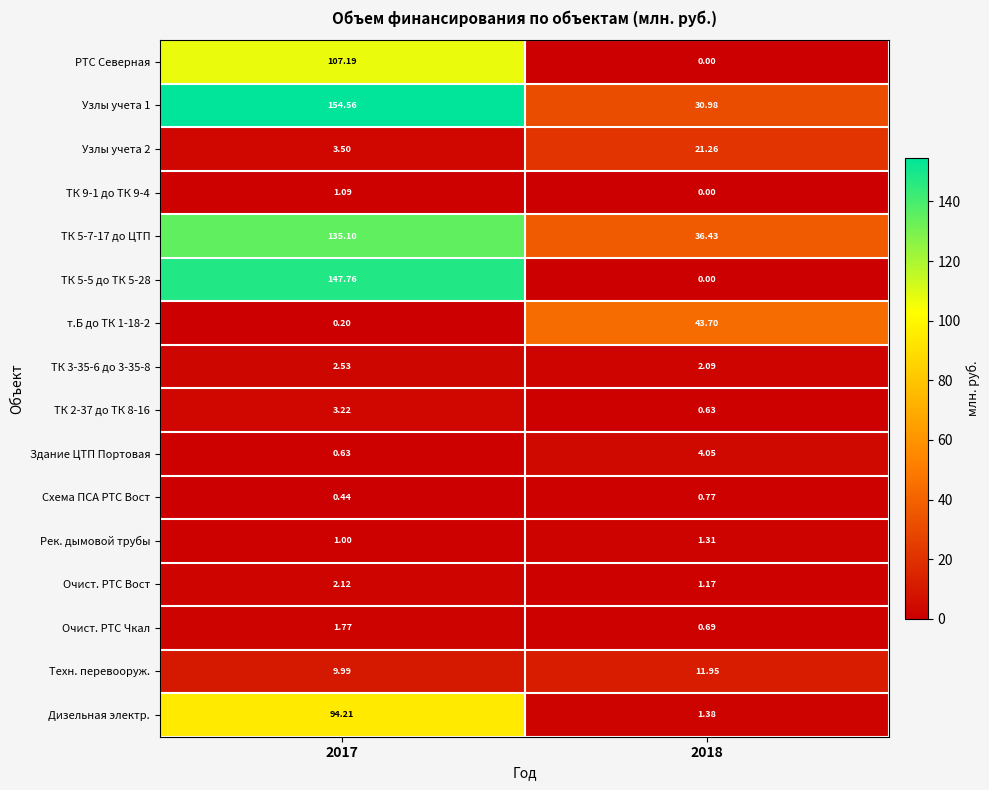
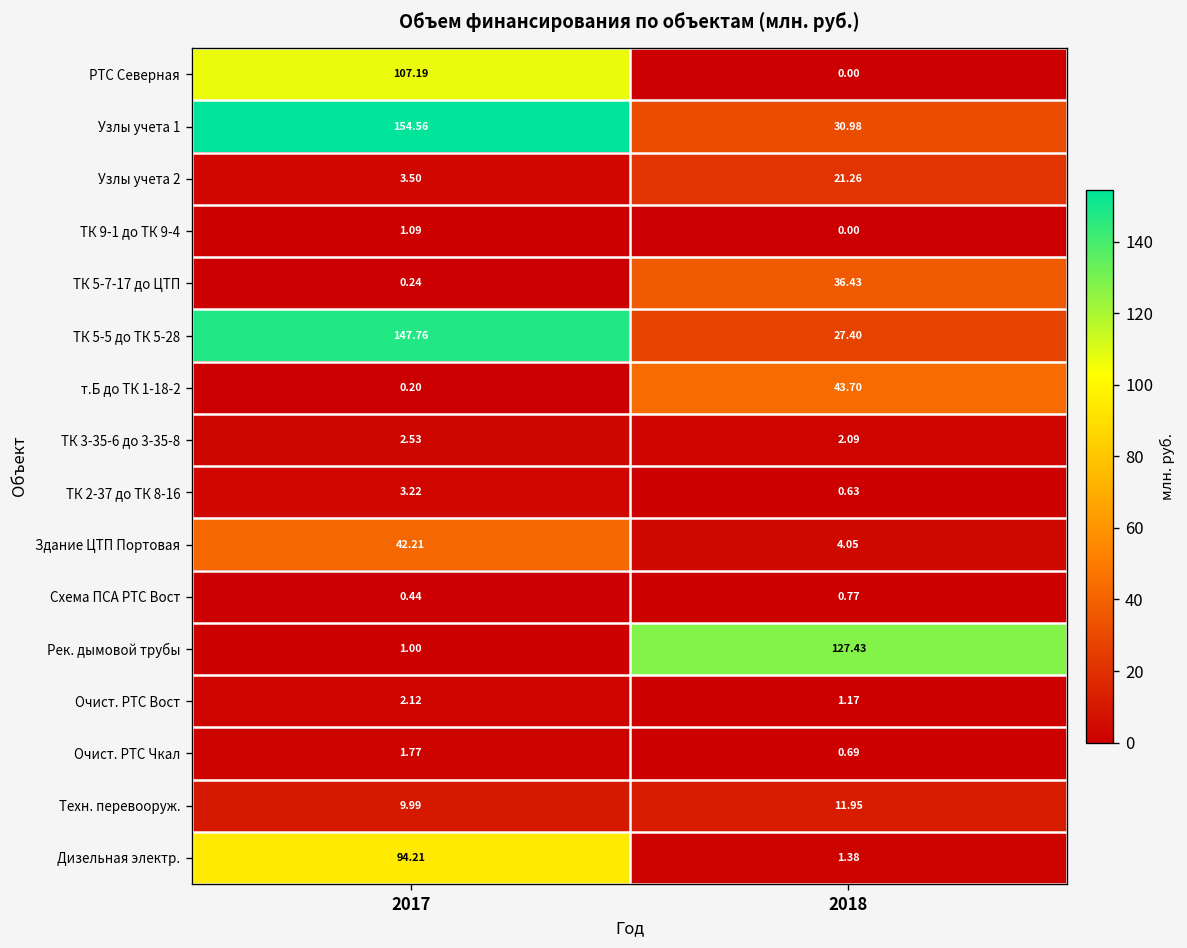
  {
    "РТС Северная": {
      "2017": 107.19,
      "2018": 0.00
    },
    "Узлы учета 1": {
      "2017": 154.56,
      "2018": 30.98
    },
    "Узлы учета 2": {
      "2017": 3.50,
      "2018": 21.26
    },
    "ТК 9-1 до ТК 9-4": {
      "2017": 1.09,
      "2018": 0.00
    },
    "ТК 5-7-17 до ЦТП": {
-     "2017": 135.10,
+     "2017": 0.24,
      "2018": 36.43
    },
    "ТК 5-5 до ТК 5-28": {
      "2017": 147.76,
-     "2018": 0.00
+     "2018": 27.40
    },
    "т.Б до ТК 1-18-2": {
      "2017": 0.20,
      "2018": 43.70
    },
    "ТК 3-35-6 до 3-35-8": {
      "2017": 2.53,
      "2018": 2.09
    },
    "ТК 2-37 до ТК 8-16": {
      "2017": 3.22,
      "2018": 0.63
    },
    "Здание ЦТП Портовая": {
-     "2017": 0.63,
+     "2017": 42.21,
      "2018": 4.05
    },
    "Схема ПСА РТС Вост": {
      "2017": 0.44,
      "2018": 0.77
    },
    "Рек. дымовой трубы": {
      "2017": 1.00,
-     "2018": 1.31
+     "2018": 127.43
    },
    "Очист. РТС Вост": {
      "2017": 2.12,
      "2018": 1.17
    },
    "Очист. РТС Чкал": {
      "2017": 1.77,
      "2018": 0.69
    },
    "Техн. перевооруж.": {
      "2017": 9.99,
      "2018": 11.95
    },
    "Дизельная электр.": {
      "2017": 94.21,
      "2018": 1.38
    }
  }
